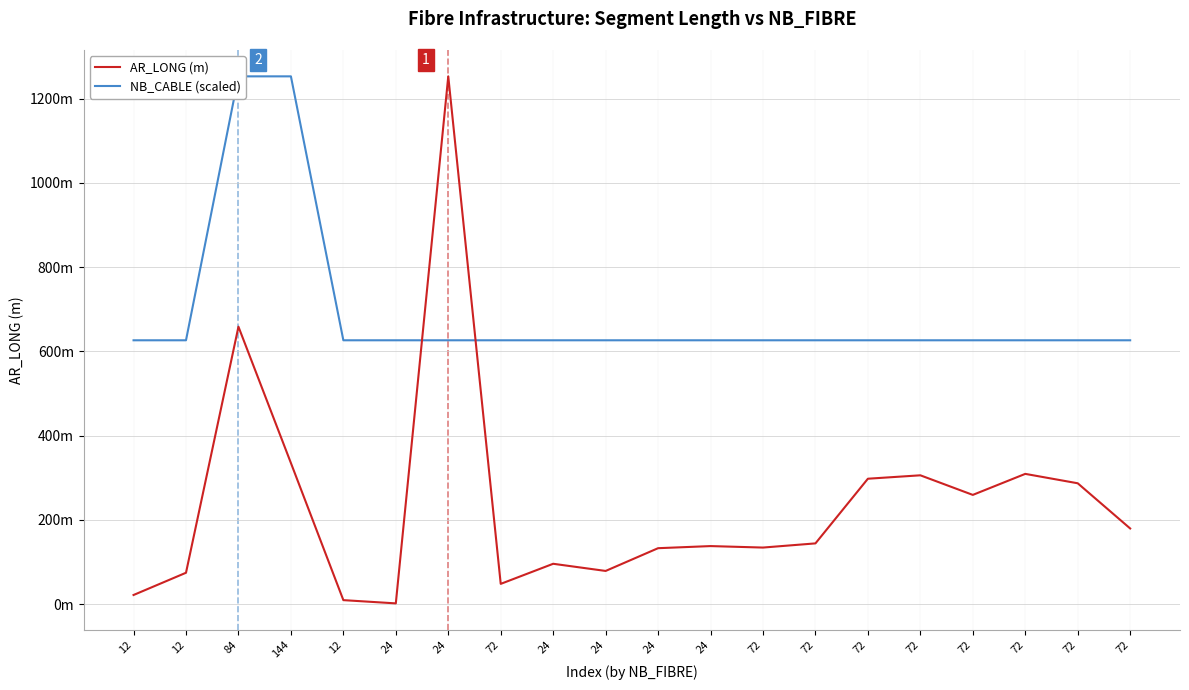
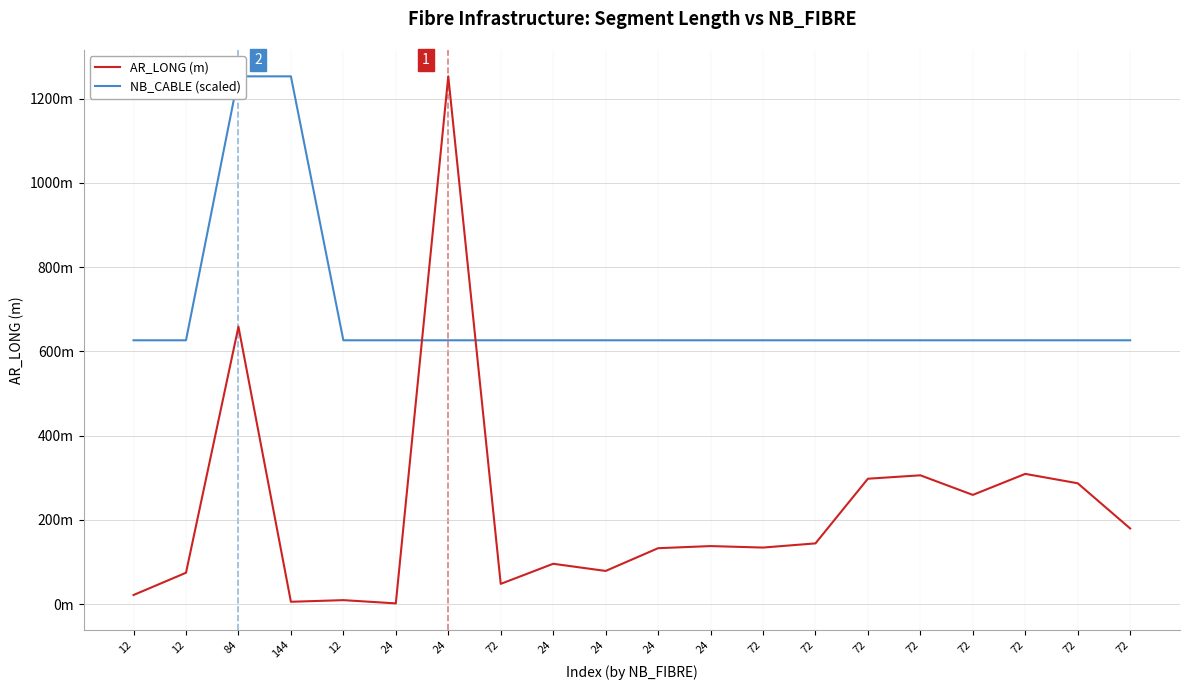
  {
    "AR_LONG (m)": {
      "84": "660m",
-     "144": "340m"
+     "144": "10m"
    },
    "NB_CABLE (scaled)": {
      "144": "1250m"
    }
  }
